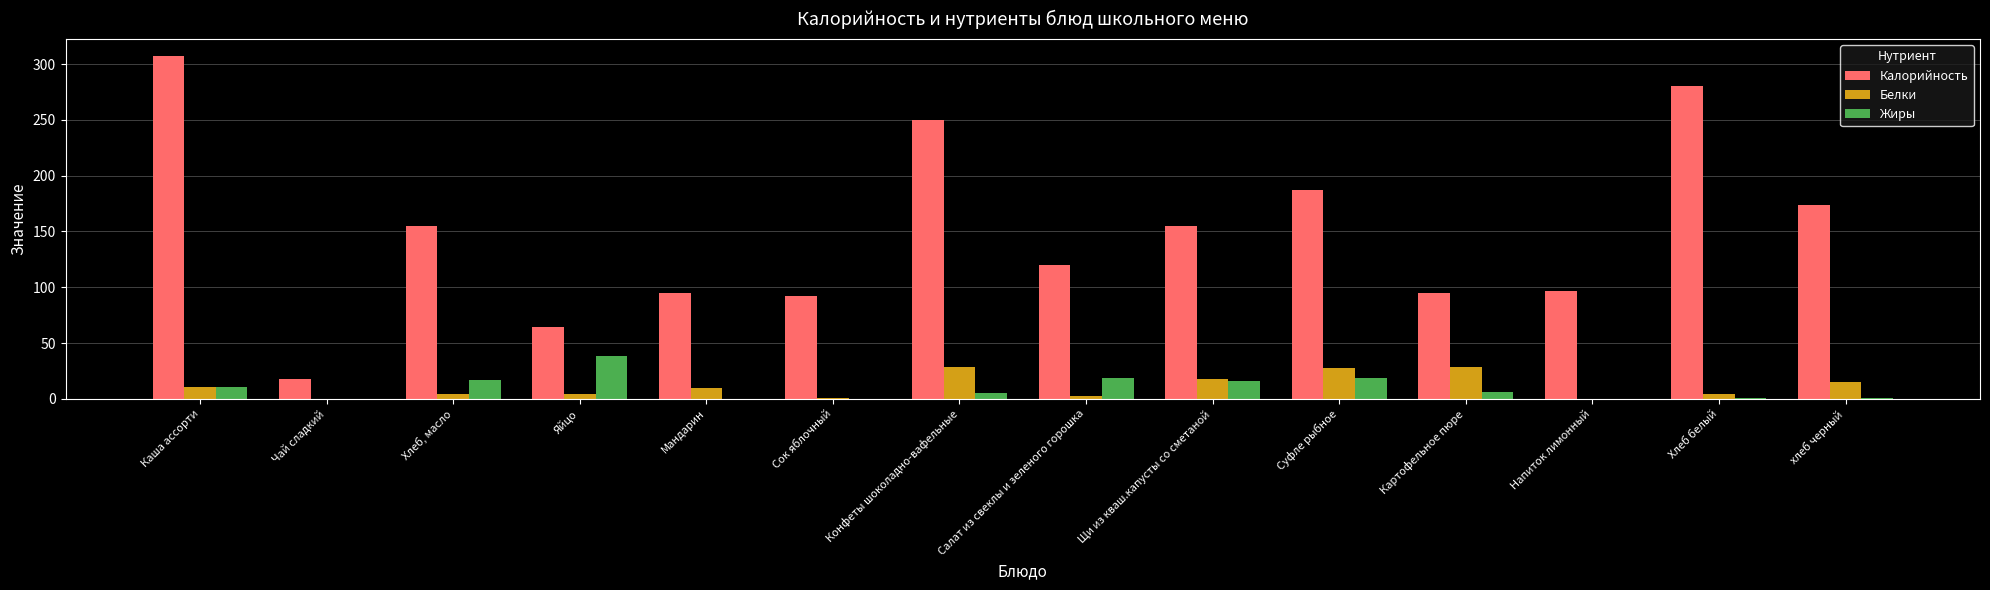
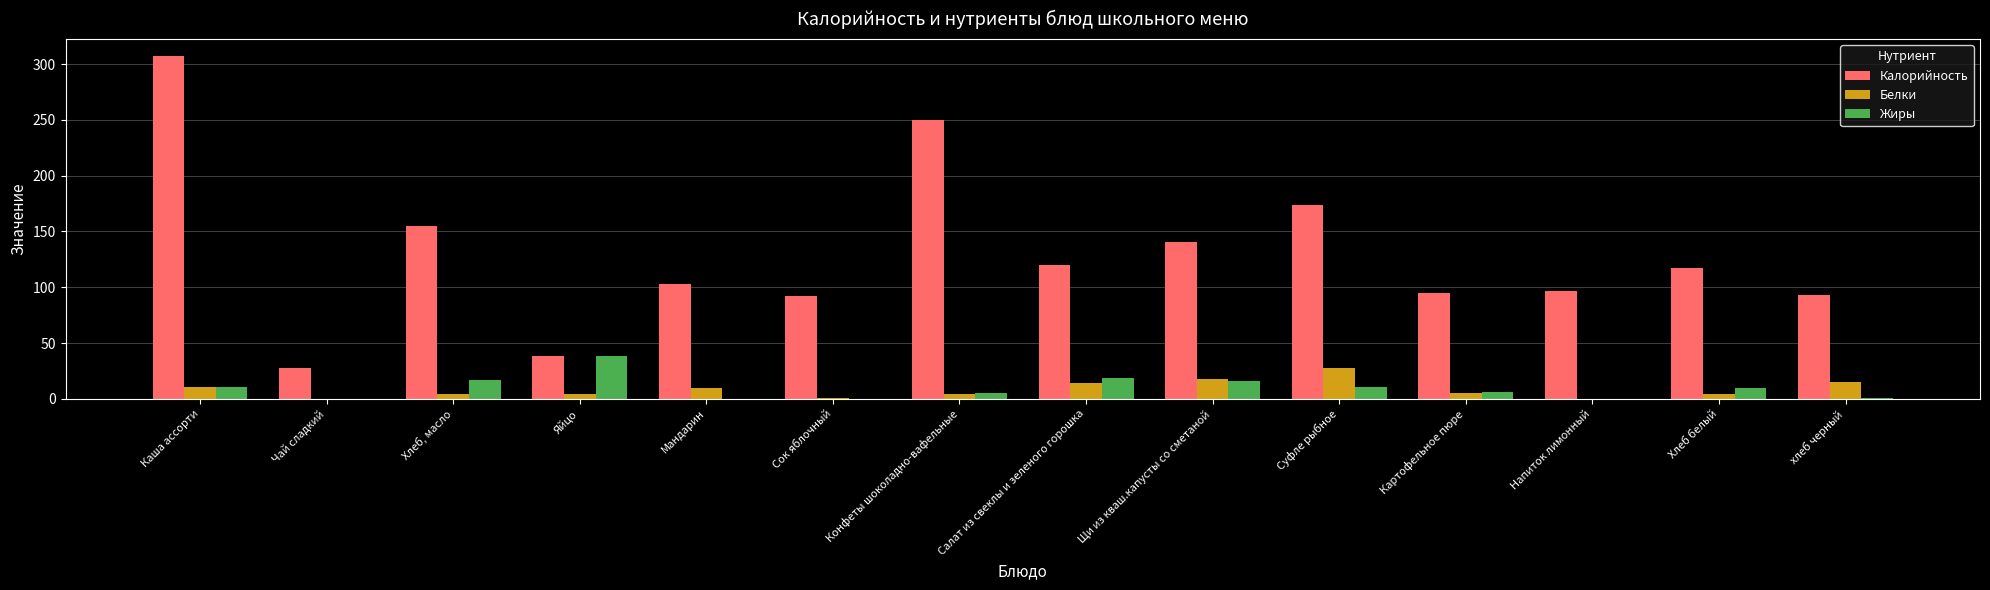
  {
    "Калорийность": {
      "Каша ассорти": 307,
-     "Чай сладкий": 18,
+     "Чай сладкий": 28,
      "Хлеб, масло": 155,
-     "Яйцо": 64,
-     "Мандарин": 95,
+     "Яйцо": 38,
+     "Мандарин": 103,
      "Сок яблочный": 92,
      "Конфеты шоколадно-вафельные": 250,
      "Салат из свеклы и зеленого горошка": 120,
-     "Щи из кваш.капусты со сметаной": 155,
-     "Суфле рыбное": 187,
+     "Щи из кваш.капусты со сметаной": 141,
+     "Суфле рыбное": 174,
      "Картофельное пюре": 95,
      "Напиток лимонный": 97,
-     "Хлеб белый": 280,
-     "хлеб черный": 174
+     "Хлеб белый": 117,
+     "хлеб черный": 93
    },
    "Белки": {
      "Каша ассорти": 10,
      "Чай сладкий": 0,
      "Хлеб, масло": 4,
      "Яйцо": 4,
      "Мандарин": 10,
-     "Конфеты шоколадно-вафельные": 29,
-     "Салат из свеклы и зеленого горошка": 3,
+     "Конфеты шоколадно-вафельные": 4,
+     "Салат из свеклы и зеленого горошка": 14,
      "Щи из кваш.капусты со сметаной": 18,
      "Суфле рыбное": 28,
-     "Картофельное пюре": 29,
+     "Картофельное пюре": 5,
      "Напиток лимонный": 0,
      "Хлеб белый": 4,
      "хлеб черный": 15
    },
    "Жиры": {
      "Каша ассорти": 11,
      "Чай сладкий": 0,
      "Хлеб, масло": 17,
      "Яйцо": 38,
      "Мандарин": 0,
      "Сок яблочный": 0,
      "Конфеты шоколадно-вафельные": 5,
      "Салат из свеклы и зеленого горошка": 19,
      "Щи из кваш.капусты со сметаной": 16,
-     "Суфле рыбное": 19,
+     "Суфле рыбное": 11,
      "Картофельное пюре": 6,
      "Напиток лимонный": 0,
-     "Хлеб белый": 1
+     "Хлеб белый": 10
    }
  }
